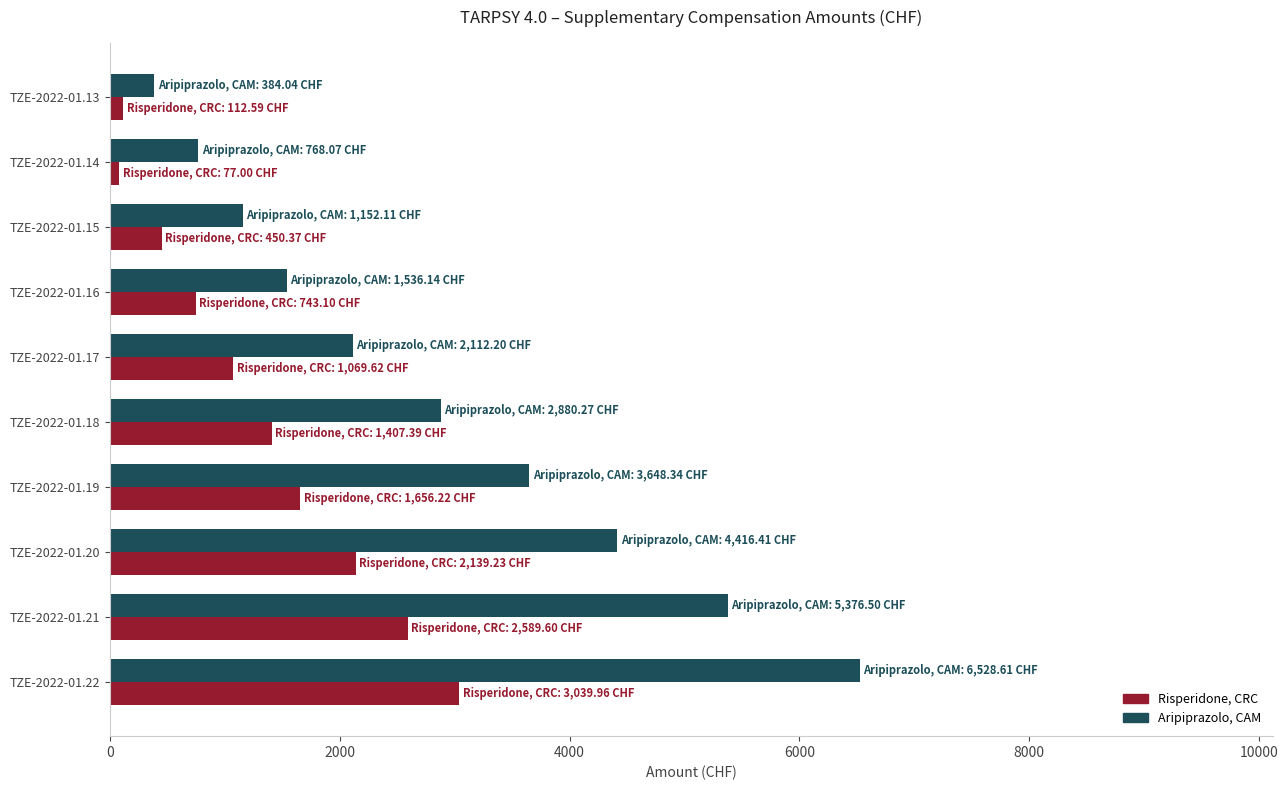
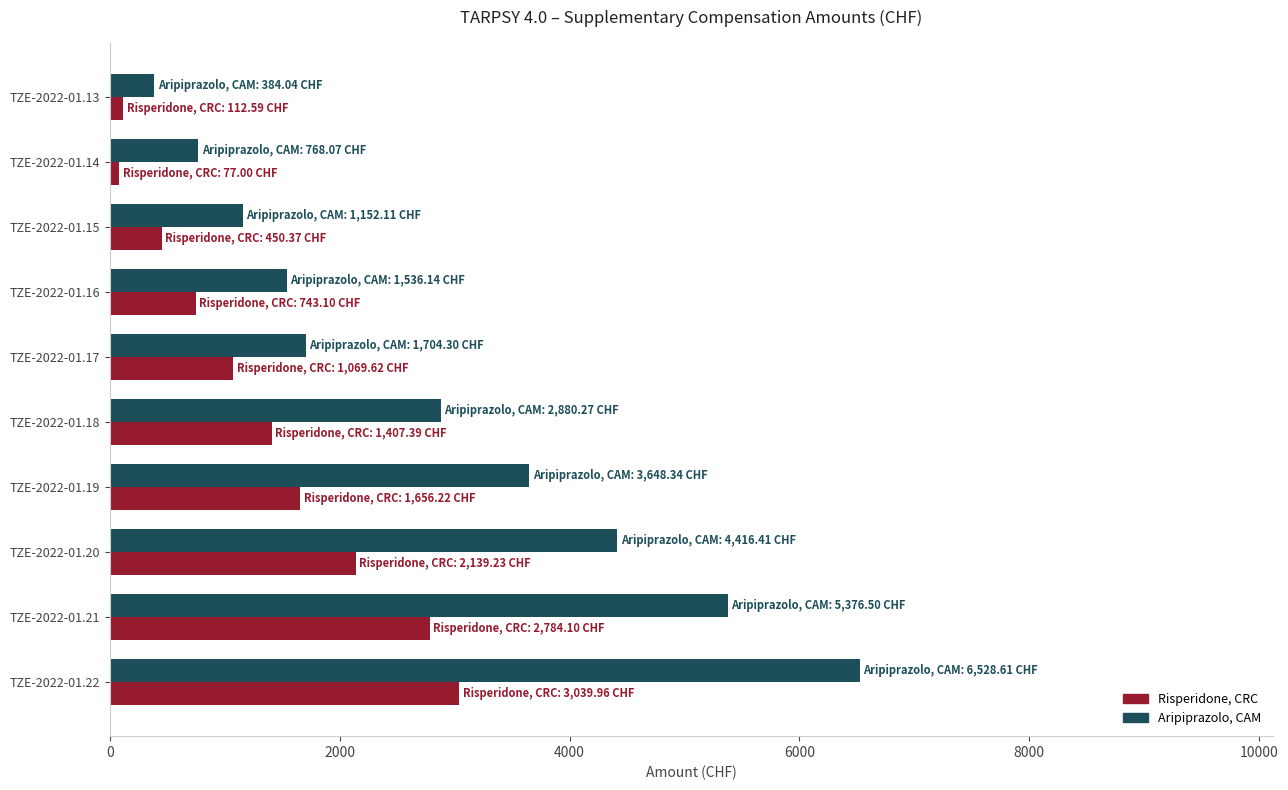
  {
    "Risperidone, CRC": {
      "TZE-2022-01.13": "112.59",
      "TZE-2022-01.14": "77.00",
      "TZE-2022-01.15": "450.37",
      "TZE-2022-01.16": "743.10",
      "TZE-2022-01.17": "1,069.62",
      "TZE-2022-01.18": "1,407.39",
      "TZE-2022-01.19": "1,656.22",
      "TZE-2022-01.20": "2,139.23",
-     "TZE-2022-01.21": "2,589.60",
+     "TZE-2022-01.21": "2,784.10",
      "TZE-2022-01.22": "3,039.96"
    },
    "Aripiprazolo, CAM": {
      "TZE-2022-01.13": "384.04",
      "TZE-2022-01.14": "768.07",
      "TZE-2022-01.15": "1,152.11",
      "TZE-2022-01.16": "1,536.14",
-     "TZE-2022-01.17": "2,112.20",
+     "TZE-2022-01.17": "1,704.30",
      "TZE-2022-01.18": "2,880.27",
      "TZE-2022-01.19": "3,648.34",
      "TZE-2022-01.20": "4,416.41",
      "TZE-2022-01.21": "5,376.50",
      "TZE-2022-01.22": "6,528.61"
    }
  }
